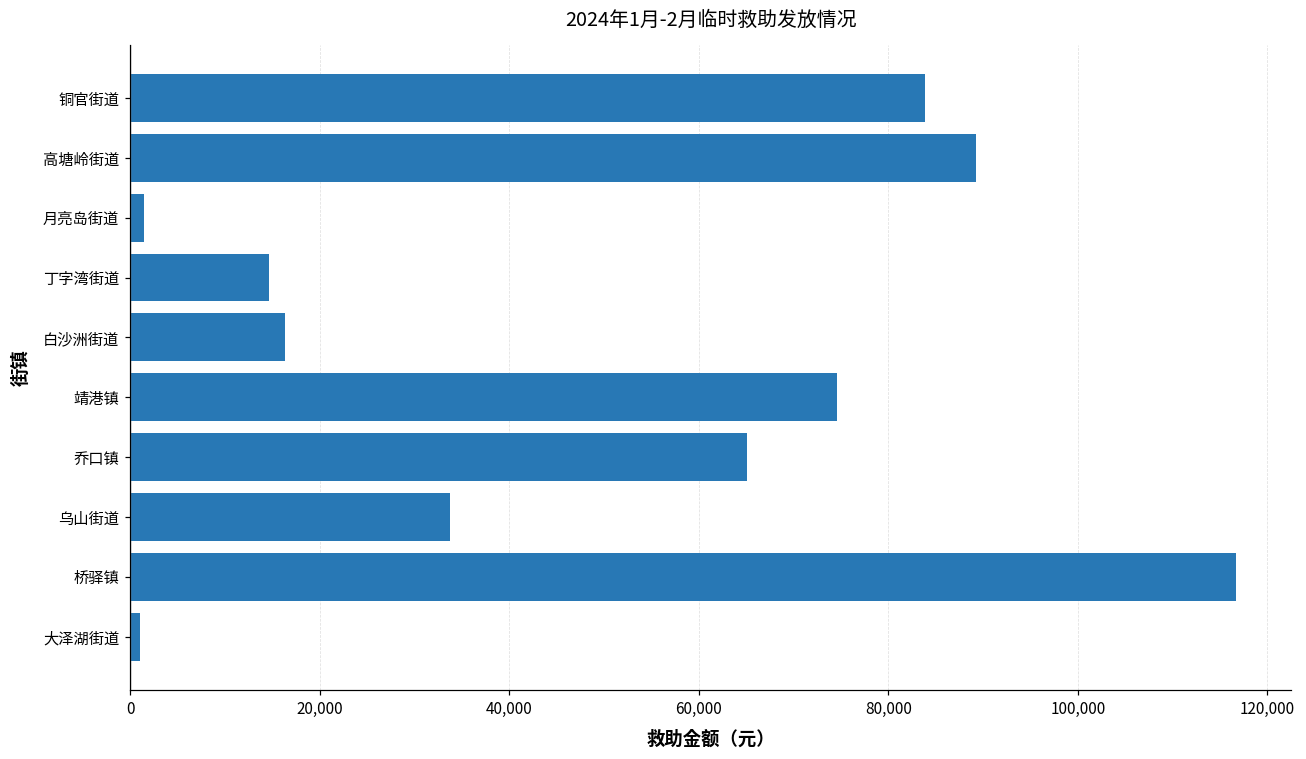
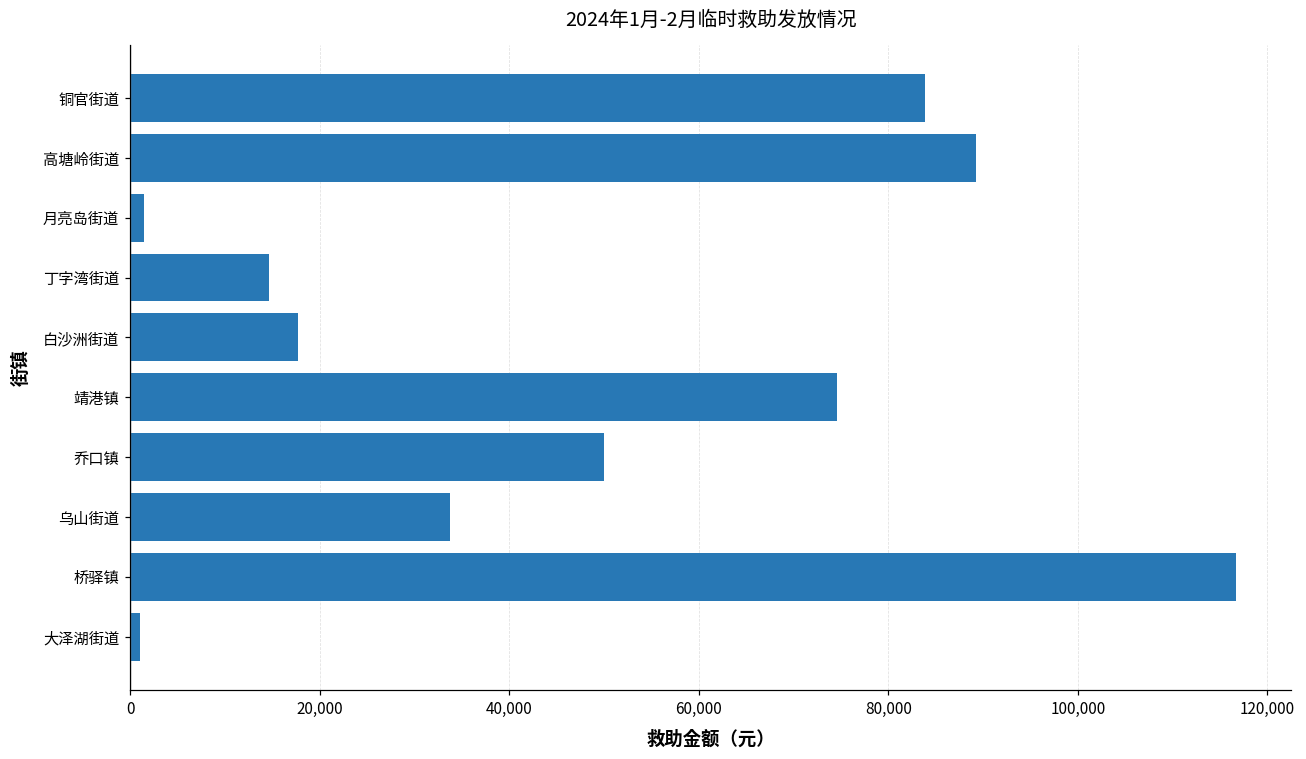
  {
    "铜官街道": "84,000",
    "高塘岭街道": "89,000",
    "月亮岛街道": "2,000",
    "丁字湾街道": "15,000",
-   "白沙洲街道": "16,000",
+   "白沙洲街道": "18,000",
    "靖港镇": "75,000",
-   "乔口镇": "65,000",
+   "乔口镇": "50,000",
    "乌山街道": "34,000",
    "桥驿镇": "117,000",
    "大泽湖街道": "1,000"
  }
